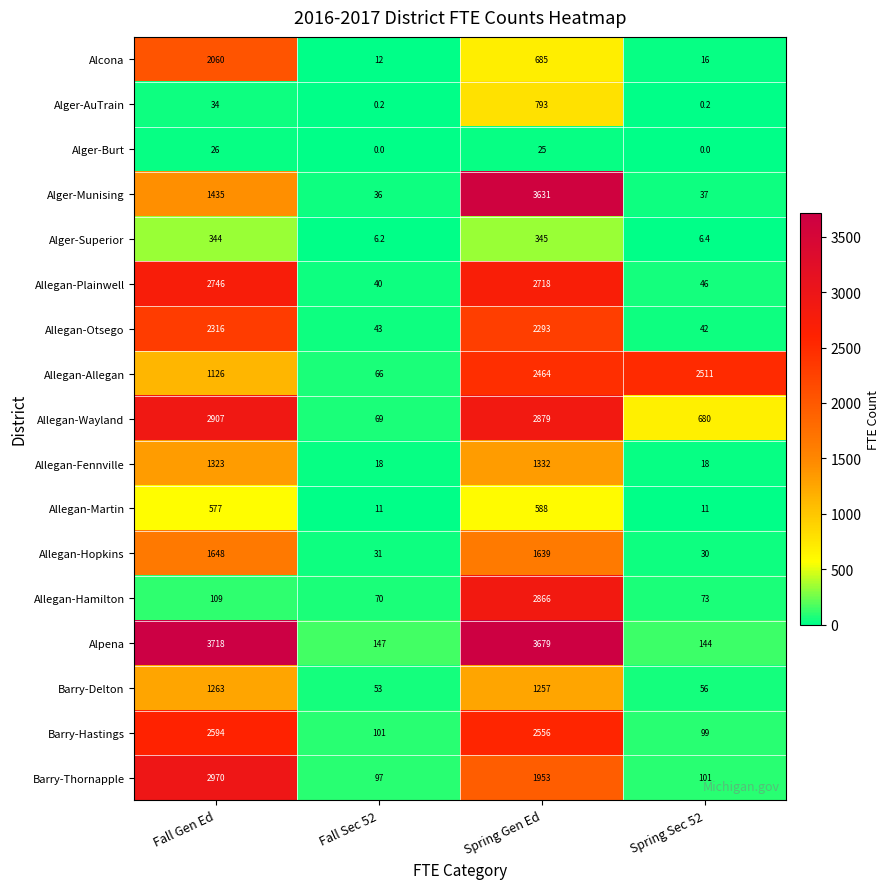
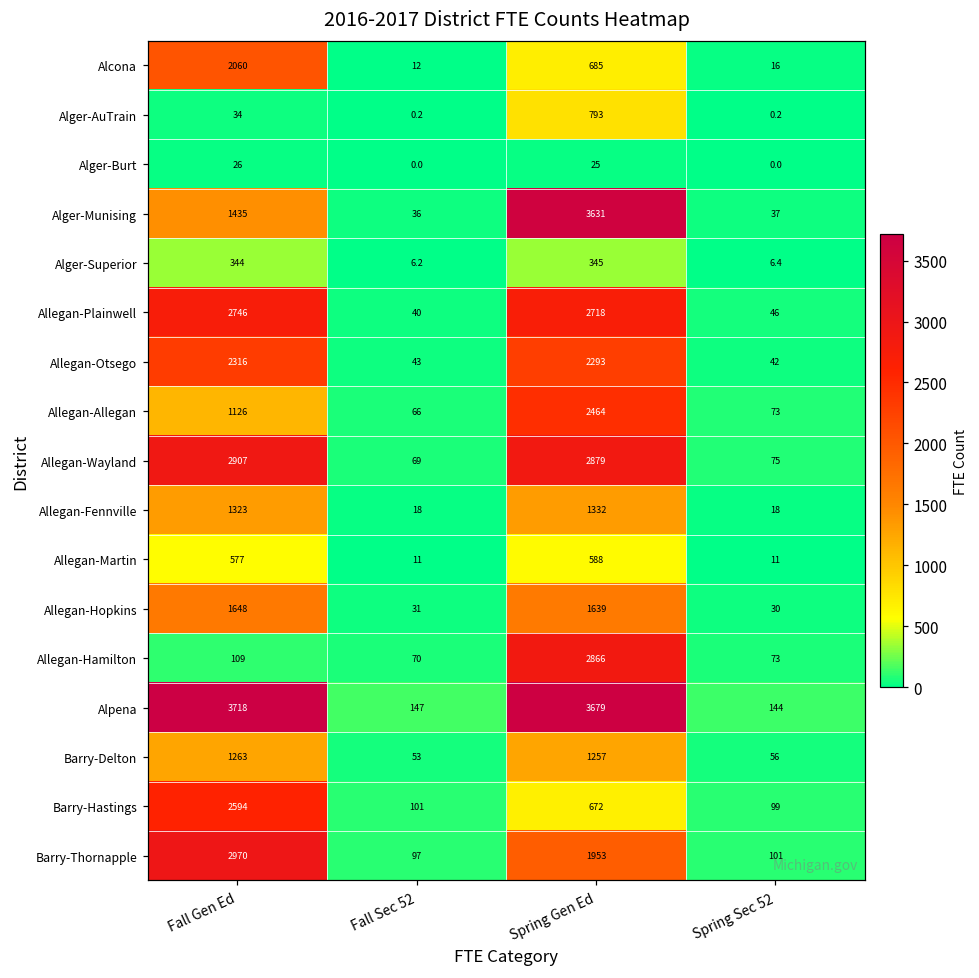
  {
    "Alcona": {
      "Fall Gen Ed": 2060,
      "Fall Sec 52": 12,
      "Spring Gen Ed": 685,
      "Spring Sec 52": 16
    },
    "Alger-AuTrain": {
      "Fall Gen Ed": 34,
      "Fall Sec 52": 0.2,
      "Spring Gen Ed": 793,
      "Spring Sec 52": 0.2
    },
    "Alger-Burt": {
      "Fall Gen Ed": 26,
      "Fall Sec 52": 0.0,
      "Spring Gen Ed": 25,
      "Spring Sec 52": 0.0
    },
    "Alger-Munising": {
      "Fall Gen Ed": 1435,
      "Fall Sec 52": 36,
      "Spring Gen Ed": 3631,
      "Spring Sec 52": 37
    },
    "Alger-Superior": {
      "Fall Gen Ed": 344,
      "Fall Sec 52": 6.2,
      "Spring Gen Ed": 345,
      "Spring Sec 52": 6.4
    },
    "Allegan-Plainwell": {
      "Fall Gen Ed": 2746,
      "Fall Sec 52": 40,
      "Spring Gen Ed": 2718,
      "Spring Sec 52": 46
    },
    "Allegan-Otsego": {
      "Fall Gen Ed": 2316,
      "Fall Sec 52": 43,
      "Spring Gen Ed": 2293,
      "Spring Sec 52": 42
    },
    "Allegan-Allegan": {
      "Fall Gen Ed": 1126,
      "Fall Sec 52": 66,
      "Spring Gen Ed": 2464,
-     "Spring Sec 52": 2511
+     "Spring Sec 52": 73
    },
    "Allegan-Wayland": {
      "Fall Gen Ed": 2907,
      "Fall Sec 52": 69,
      "Spring Gen Ed": 2879,
-     "Spring Sec 52": 680
+     "Spring Sec 52": 75
    },
    "Allegan-Fennville": {
      "Fall Gen Ed": 1323,
      "Fall Sec 52": 18,
      "Spring Gen Ed": 1332,
      "Spring Sec 52": 18
    },
    "Allegan-Martin": {
      "Fall Gen Ed": 577,
      "Fall Sec 52": 11,
      "Spring Gen Ed": 588,
      "Spring Sec 52": 11
    },
    "Allegan-Hopkins": {
      "Fall Gen Ed": 1648,
      "Fall Sec 52": 31,
      "Spring Gen Ed": 1639,
      "Spring Sec 52": 30
    },
    "Allegan-Hamilton": {
      "Fall Gen Ed": 109,
      "Fall Sec 52": 70,
      "Spring Gen Ed": 2866,
      "Spring Sec 52": 73
    },
    "Alpena": {
      "Fall Gen Ed": 3718,
      "Fall Sec 52": 147,
      "Spring Gen Ed": 3679,
      "Spring Sec 52": 144
    },
    "Barry-Delton": {
      "Fall Gen Ed": 1263,
      "Fall Sec 52": 53,
      "Spring Gen Ed": 1257,
      "Spring Sec 52": 56
    },
    "Barry-Hastings": {
      "Fall Gen Ed": 2594,
      "Fall Sec 52": 101,
-     "Spring Gen Ed": 2556,
+     "Spring Gen Ed": 672,
      "Spring Sec 52": 99
    },
    "Barry-Thornapple": {
      "Fall Gen Ed": 2970,
      "Fall Sec 52": 97,
      "Spring Gen Ed": 1953
    }
  }
